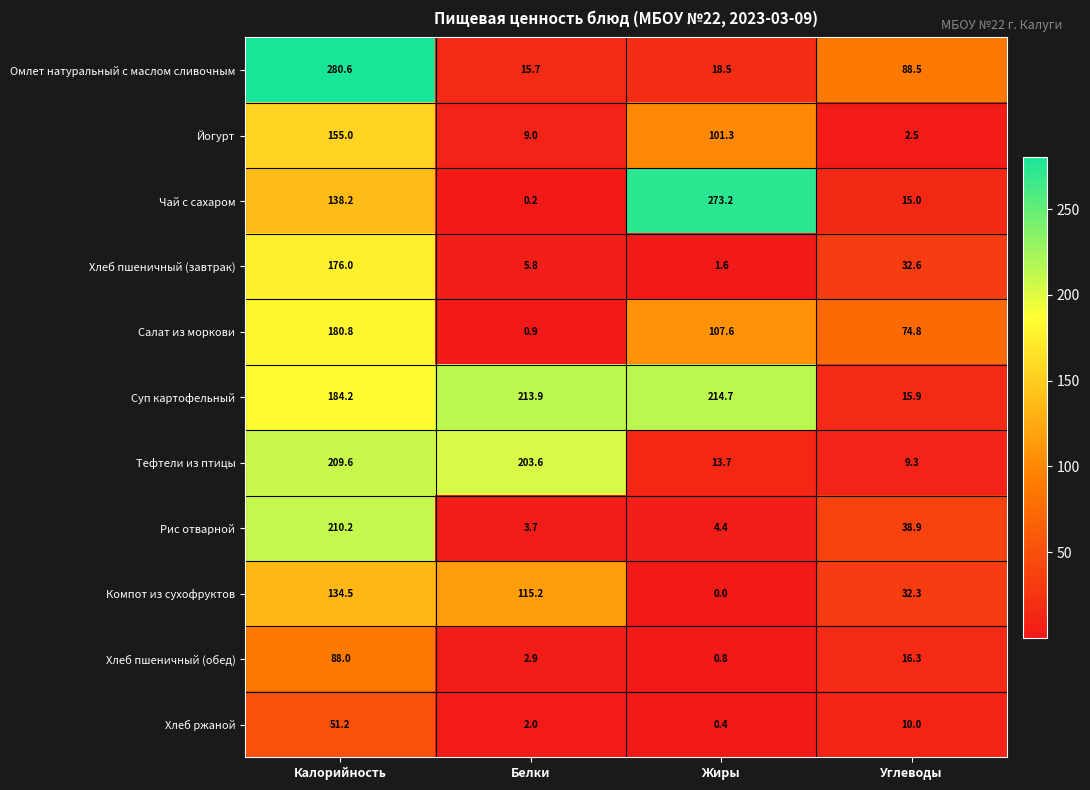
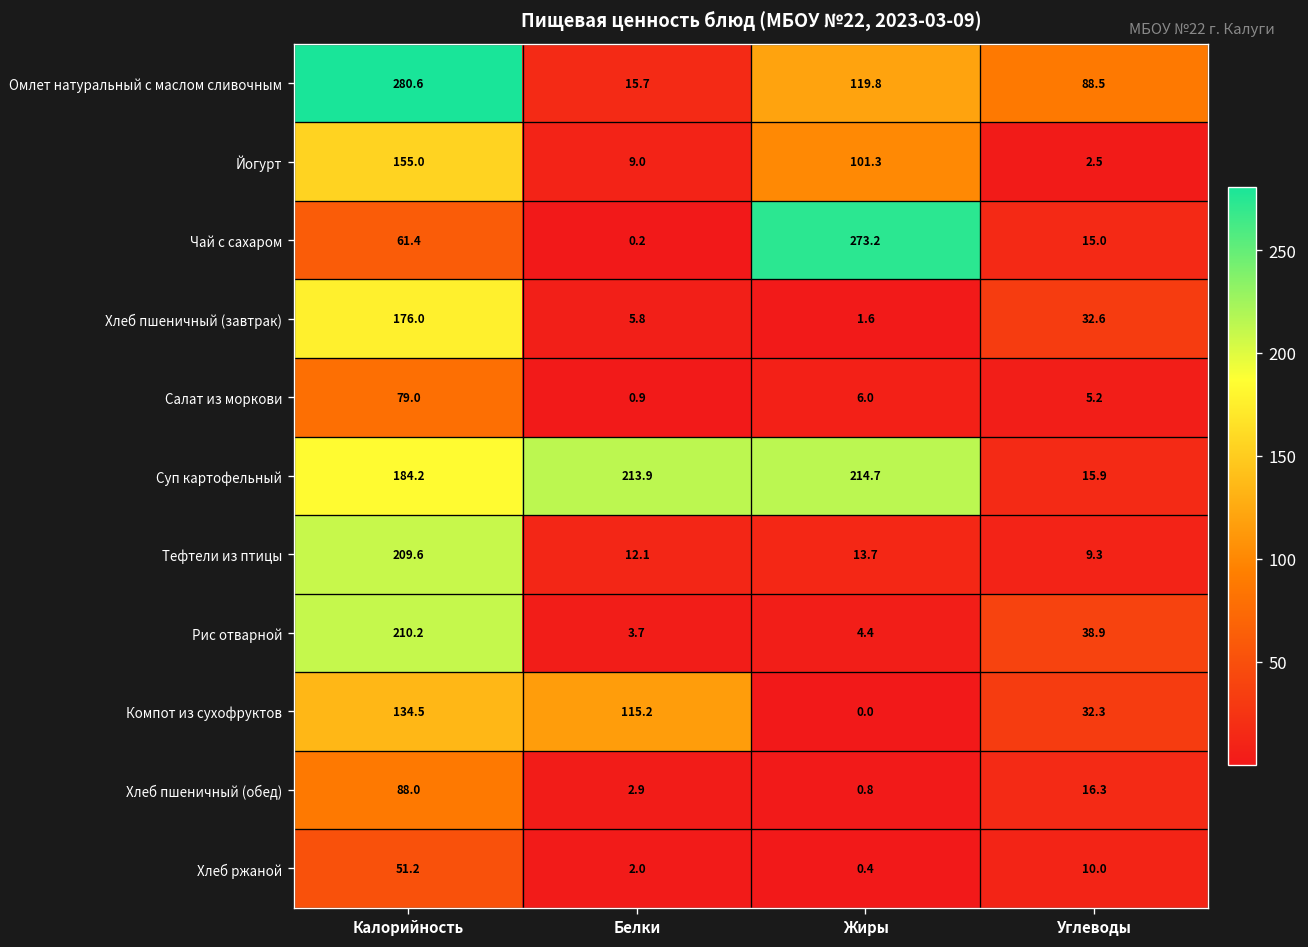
  {
    "Омлет натуральный с маслом сливочным": {
      "Калорийность": 280.6,
      "Белки": 15.7,
-     "Жиры": 18.5,
+     "Жиры": 119.8,
      "Углеводы": 88.5
    },
    "Йогурт": {
      "Калорийность": 155.0,
      "Белки": 9.0,
      "Жиры": 101.3,
      "Углеводы": 2.5
    },
    "Чай с сахаром": {
-     "Калорийность": 138.2,
+     "Калорийность": 61.4,
      "Белки": 0.2,
      "Жиры": 273.2,
      "Углеводы": 15.0
    },
    "Хлеб пшеничный (завтрак)": {
      "Калорийность": 176.0,
      "Белки": 5.8,
      "Жиры": 1.6,
      "Углеводы": 32.6
    },
    "Салат из моркови": {
-     "Калорийность": 180.8,
+     "Калорийность": 79.0,
      "Белки": 0.9,
-     "Жиры": 107.6,
-     "Углеводы": 74.8
+     "Жиры": 6.0,
+     "Углеводы": 5.2
    },
    "Суп картофельный": {
      "Калорийность": 184.2,
      "Белки": 213.9,
      "Жиры": 214.7,
      "Углеводы": 15.9
    },
    "Тефтели из птицы": {
      "Калорийность": 209.6,
-     "Белки": 203.6,
+     "Белки": 12.1,
      "Жиры": 13.7,
      "Углеводы": 9.3
    },
    "Рис отварной": {
      "Калорийность": 210.2,
      "Белки": 3.7,
      "Жиры": 4.4,
      "Углеводы": 38.9
    },
    "Компот из сухофруктов": {
      "Калорийность": 134.5,
      "Белки": 115.2,
      "Жиры": 0.0,
      "Углеводы": 32.3
    },
    "Хлеб пшеничный (обед)": {
      "Калорийность": 88.0,
      "Белки": 2.9,
      "Жиры": 0.8,
      "Углеводы": 16.3
    },
    "Хлеб ржаной": {
      "Калорийность": 51.2,
      "Белки": 2.0,
      "Жиры": 0.4,
      "Углеводы": 10.0
    }
  }
